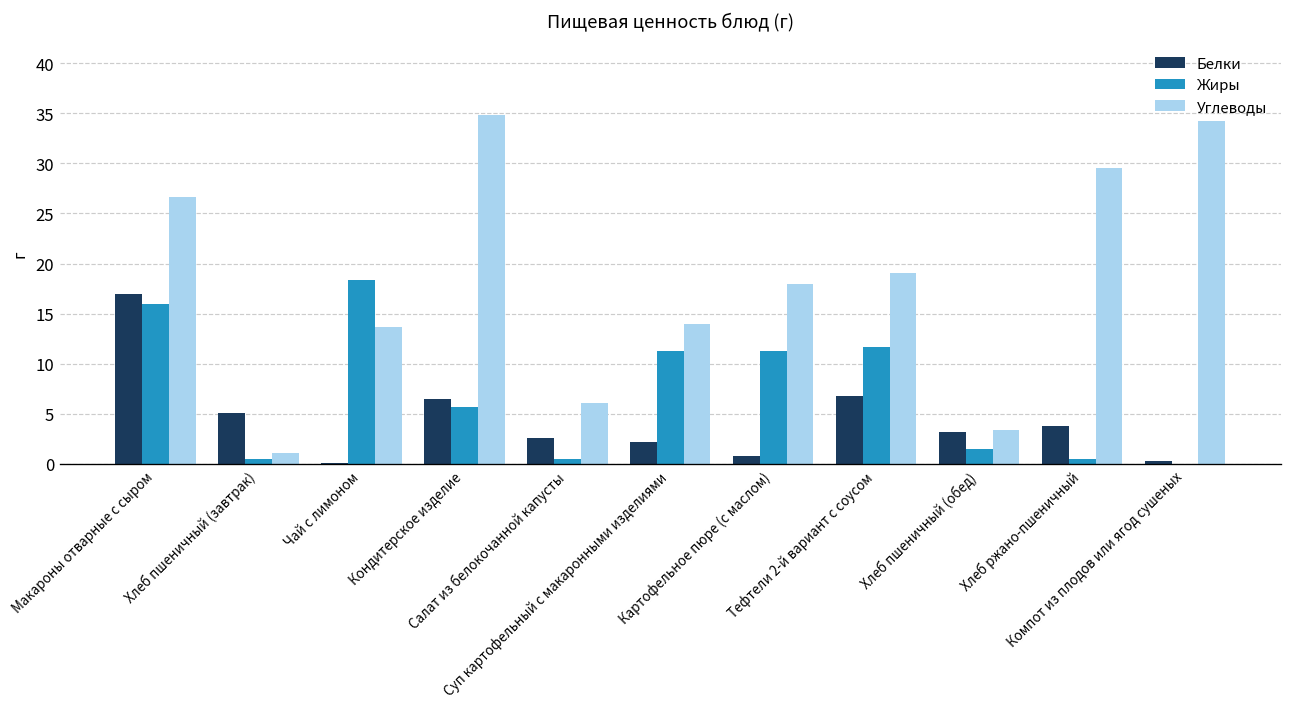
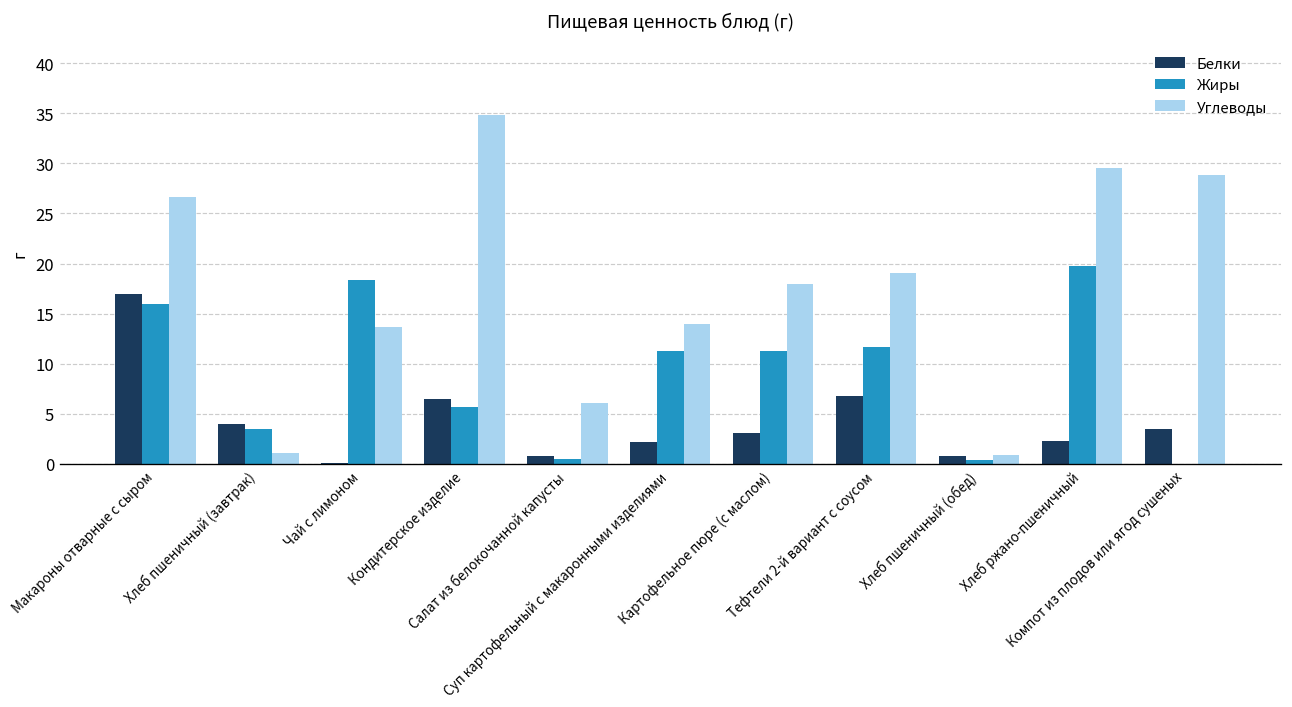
  {
    "Белки": {
      "Макароны отварные с сыром": 17,
-     "Хлеб пшеничный (завтрак)": 5,
+     "Хлеб пшеничный (завтрак)": 4,
      "Кондитерское изделие": 6,
-     "Салат из белокочанной капусты": 3,
+     "Салат из белокочанной капусты": 1,
      "Суп картофельный с макаронными изделиями": 2,
-     "Картофельное пюре (с маслом)": 1,
+     "Картофельное пюре (с маслом)": 3,
      "Тефтели 2-й вариант с соусом": 7,
-     "Хлеб пшеничный (обед)": 3,
-     "Хлеб ржано-пшеничный": 4,
-     "Компот из плодов или ягод сушеных": 0
+     "Хлеб пшеничный (обед)": 1,
+     "Хлеб ржано-пшеничный": 2,
+     "Компот из плодов или ягод сушеных": 3
    },
    "Жиры": {
      "Макароны отварные с сыром": 16,
-     "Хлеб пшеничный (завтрак)": 1,
+     "Хлеб пшеничный (завтрак)": 4,
      "Чай с лимоном": 18,
      "Кондитерское изделие": 6,
      "Салат из белокочанной капусты": 1,
      "Суп картофельный с макаронными изделиями": 11,
      "Картофельное пюре (с маслом)": 11,
      "Тефтели 2-й вариант с соусом": 12,
-     "Хлеб пшеничный (обед)": 2,
-     "Хлеб ржано-пшеничный": 0
+     "Хлеб пшеничный (обед)": 0,
+     "Хлеб ржано-пшеничный": 20
    },
    "Углеводы": {
      "Макароны отварные с сыром": 27,
      "Хлеб пшеничный (завтрак)": 1,
      "Чай с лимоном": 14,
      "Кондитерское изделие": 35,
      "Салат из белокочанной капусты": 6,
      "Суп картофельный с макаронными изделиями": 14,
      "Картофельное пюре (с маслом)": 18,
      "Тефтели 2-й вариант с соусом": 19,
-     "Хлеб пшеничный (обед)": 3,
+     "Хлеб пшеничный (обед)": 1,
      "Хлеб ржано-пшеничный": 30,
-     "Компот из плодов или ягод сушеных": 34
+     "Компот из плодов или ягод сушеных": 29
    }
  }
